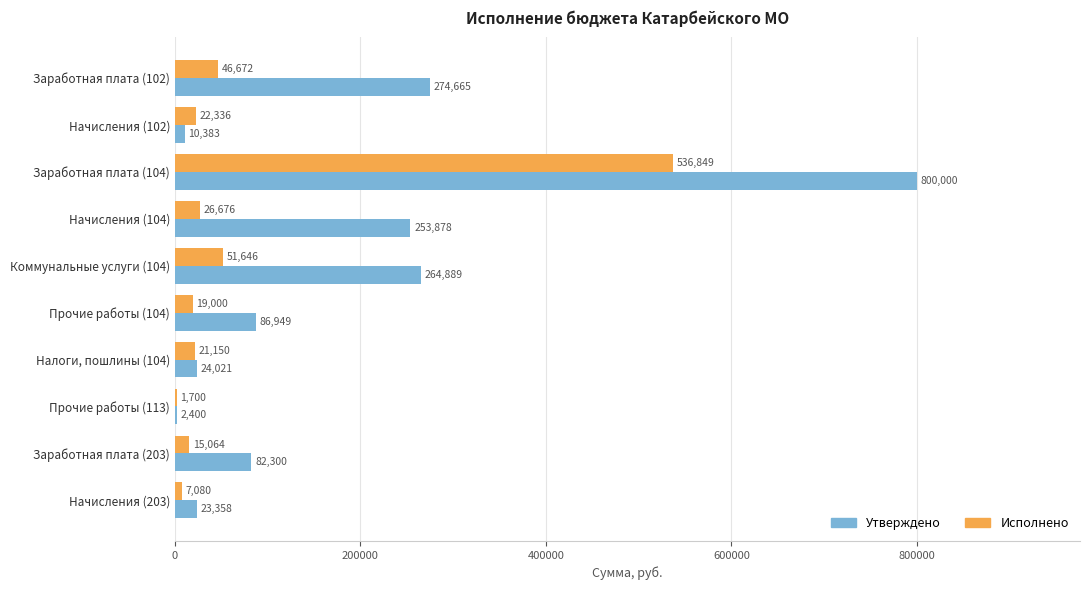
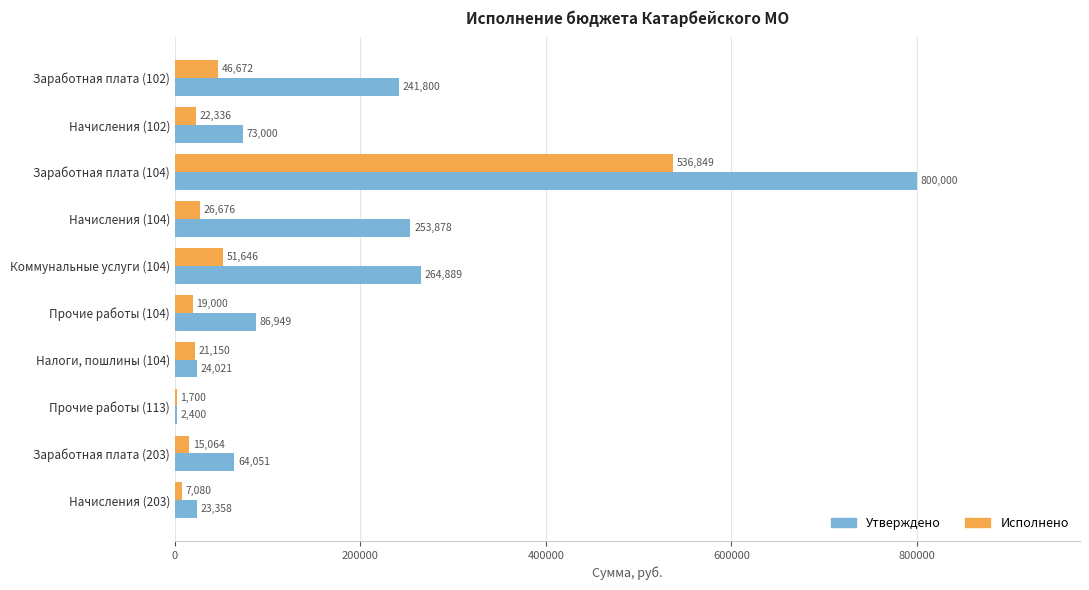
  {
    "Утверждено": {
-     "Заработная плата (102)": "274,665",
-     "Начисления (102)": "10,383",
+     "Заработная плата (102)": "241,800",
+     "Начисления (102)": "73,000",
      "Заработная плата (104)": "800,000",
      "Начисления (104)": "253,878",
      "Коммунальные услуги (104)": "264,889",
      "Прочие работы (104)": "86,949",
      "Налоги, пошлины (104)": "24,021",
      "Прочие работы (113)": "2,400",
-     "Заработная плата (203)": "82,300",
+     "Заработная плата (203)": "64,051",
      "Начисления (203)": "23,358"
    },
    "Исполнено": {
      "Заработная плата (102)": "46,672",
      "Начисления (102)": "22,336",
      "Заработная плата (104)": "536,849",
      "Начисления (104)": "26,676",
      "Коммунальные услуги (104)": "51,646",
      "Прочие работы (104)": "19,000",
      "Налоги, пошлины (104)": "21,150",
      "Прочие работы (113)": "1,700",
      "Заработная плата (203)": "15,064",
      "Начисления (203)": "7,080"
    }
  }
